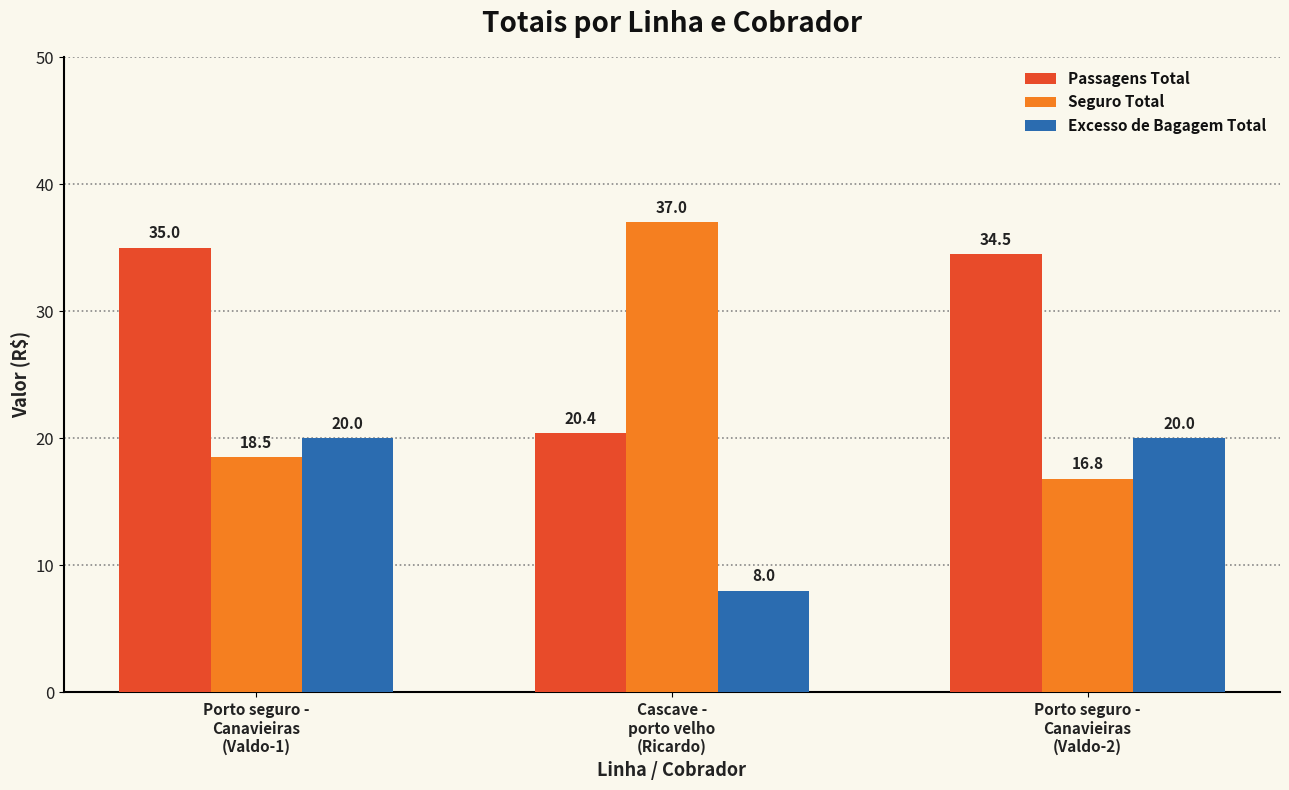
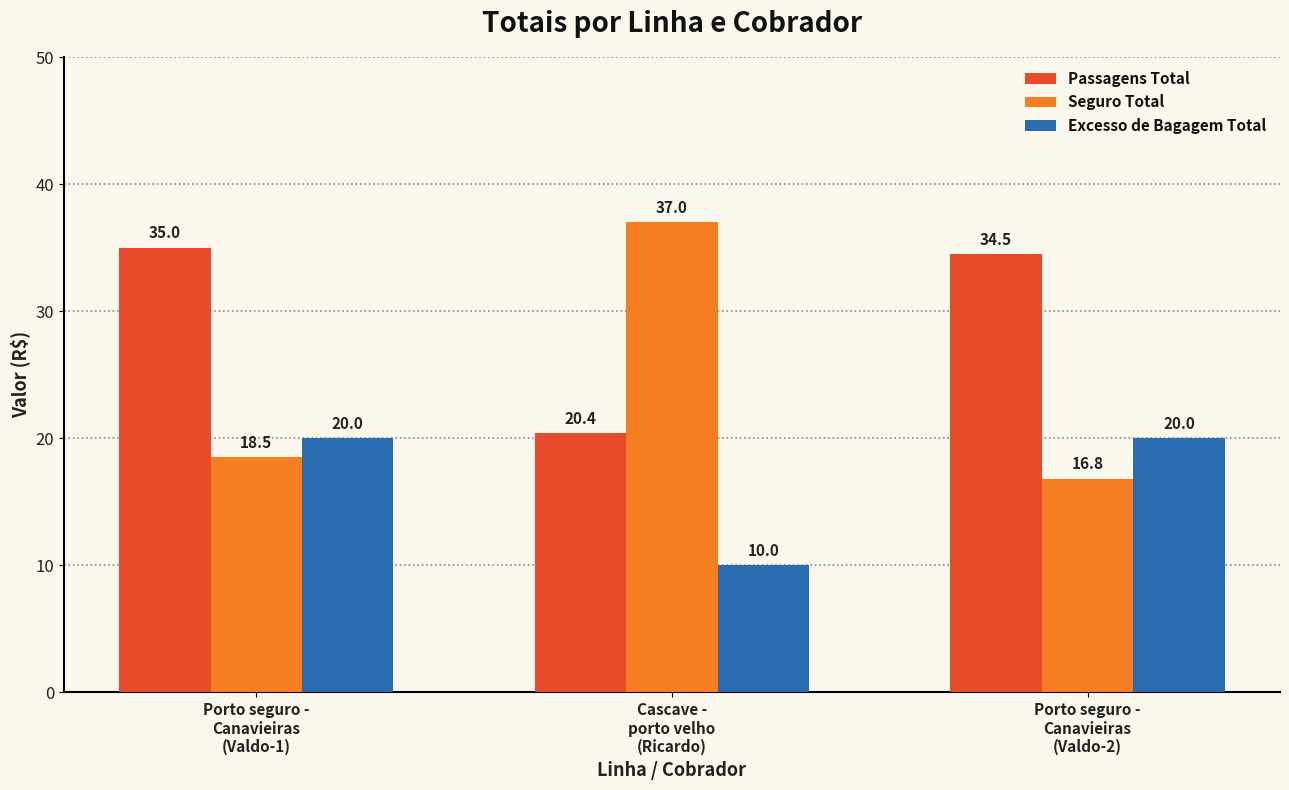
  {
    "Excesso de Bagagem Total": {
      "Porto seguro - Canavieiras (Valdo-1)": 20.0,
-     "Cascave - porto velho (Ricardo)": 8.0,
+     "Cascave - porto velho (Ricardo)": 10.0,
      "Porto seguro - Canavieiras (Valdo-2)": 20.0
    }
  }
